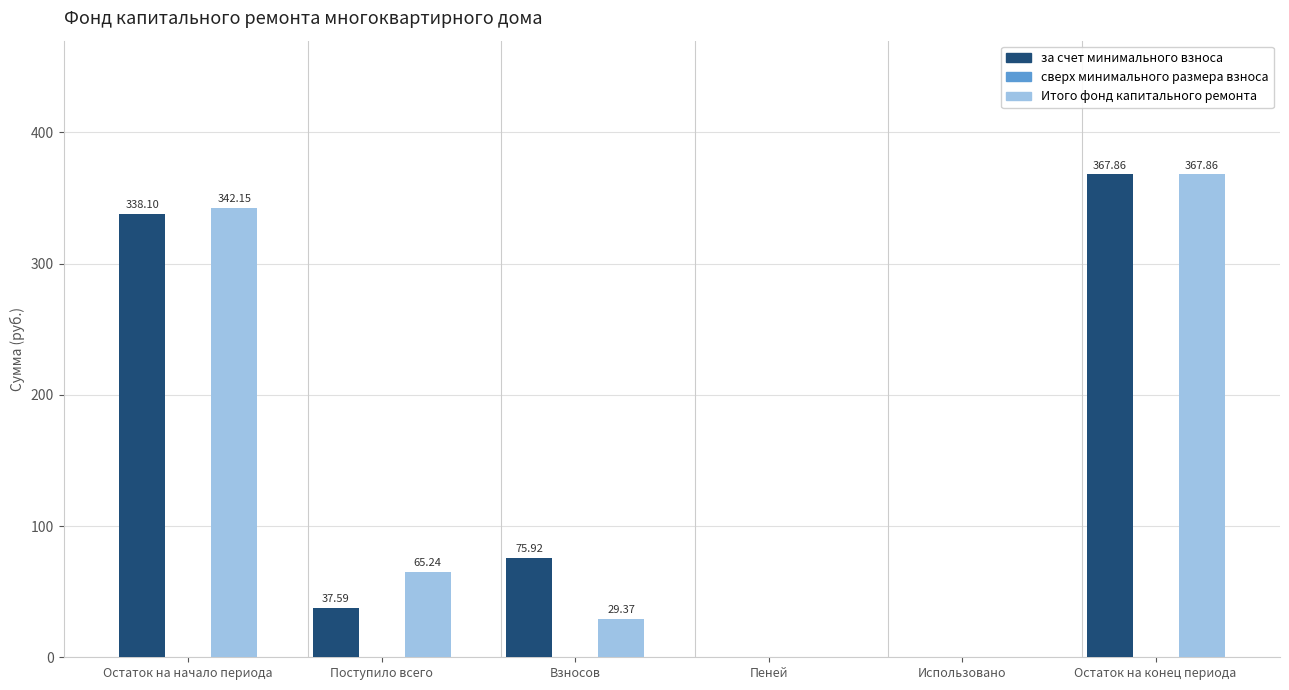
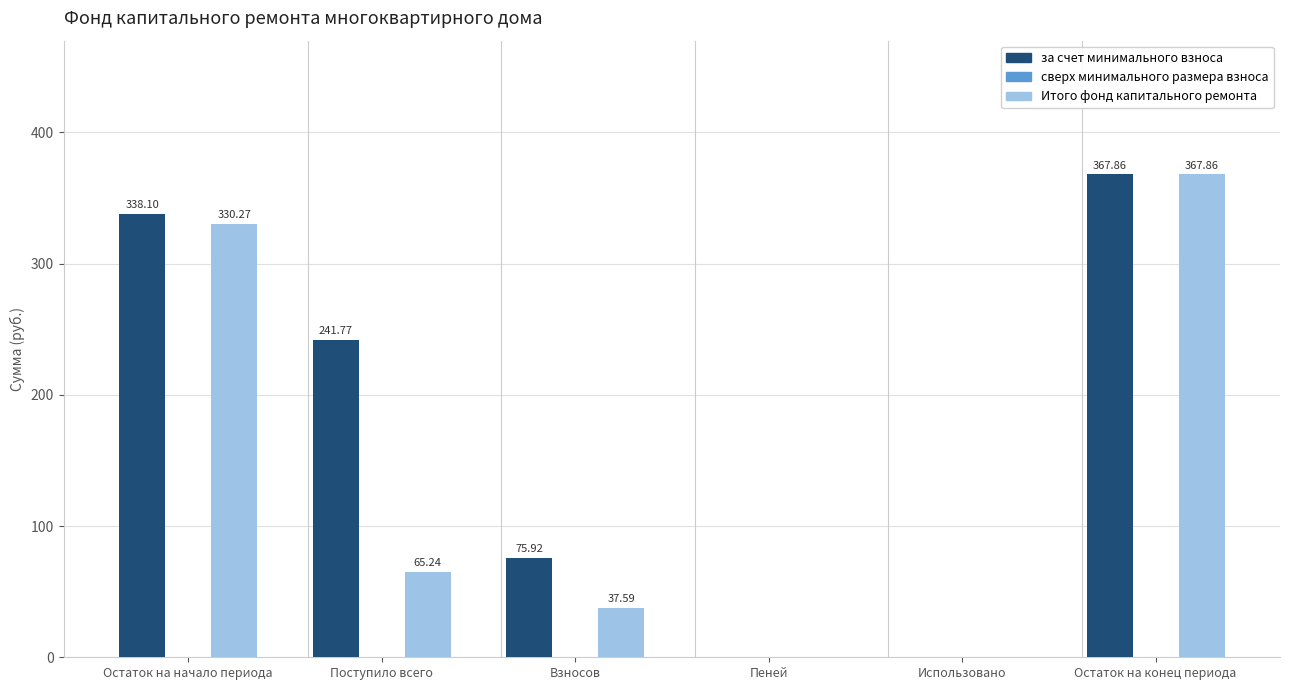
  {
    "за счет минимального взноса": {
      "Остаток на начало периода": 338.10,
-     "Поступило всего": 37.59,
+     "Поступило всего": 241.77,
      "Взносов": 75.92,
      "Остаток на конец периода": 367.86
    },
    "сверх минимального размера взноса": {
      "Остаток на начало периода": 0,
      "Поступило всего": 0,
      "Взносов": 0,
      "Пеней": 0,
      "Использовано": 0,
      "Остаток на конец периода": 0
    },
    "Итого фонд капитального ремонта": {
-     "Остаток на начало периода": 342.15,
+     "Остаток на начало периода": 330.27,
      "Поступило всего": 65.24,
-     "Взносов": 29.37,
+     "Взносов": 37.59,
      "Остаток на конец периода": 367.86
    }
  }
